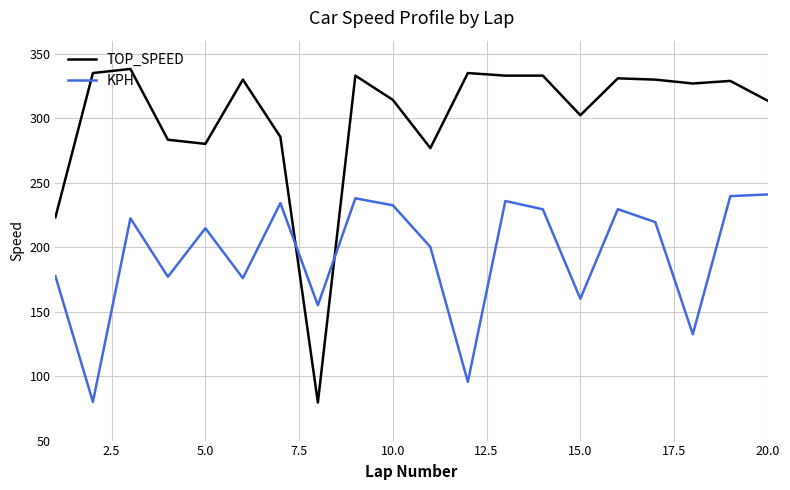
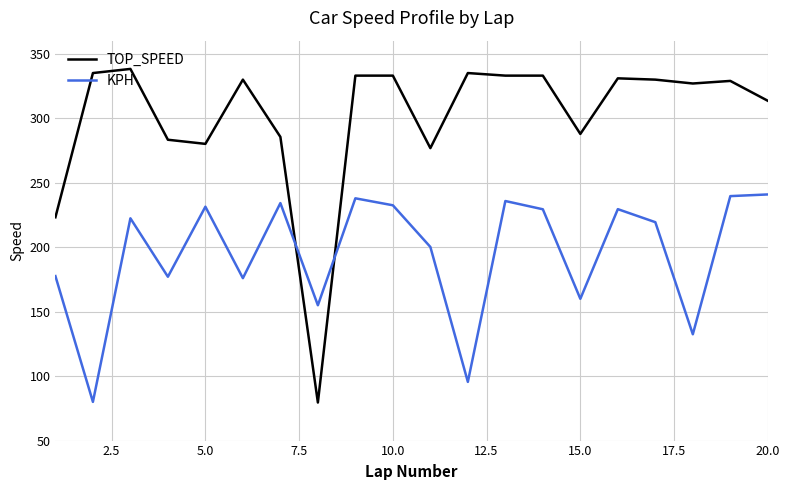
  {
    "TOP_SPEED": {
      "5.0": 280,
-     "10.0": 314,
-     "15.0": 302,
+     "10.0": 333,
+     "15.0": 288,
      "20.0": 313
    },
    "KPH": {
-     "5.0": 215,
+     "5.0": 231,
      "10.0": 232,
      "15.0": 160,
      "20.0": 241
    }
  }
